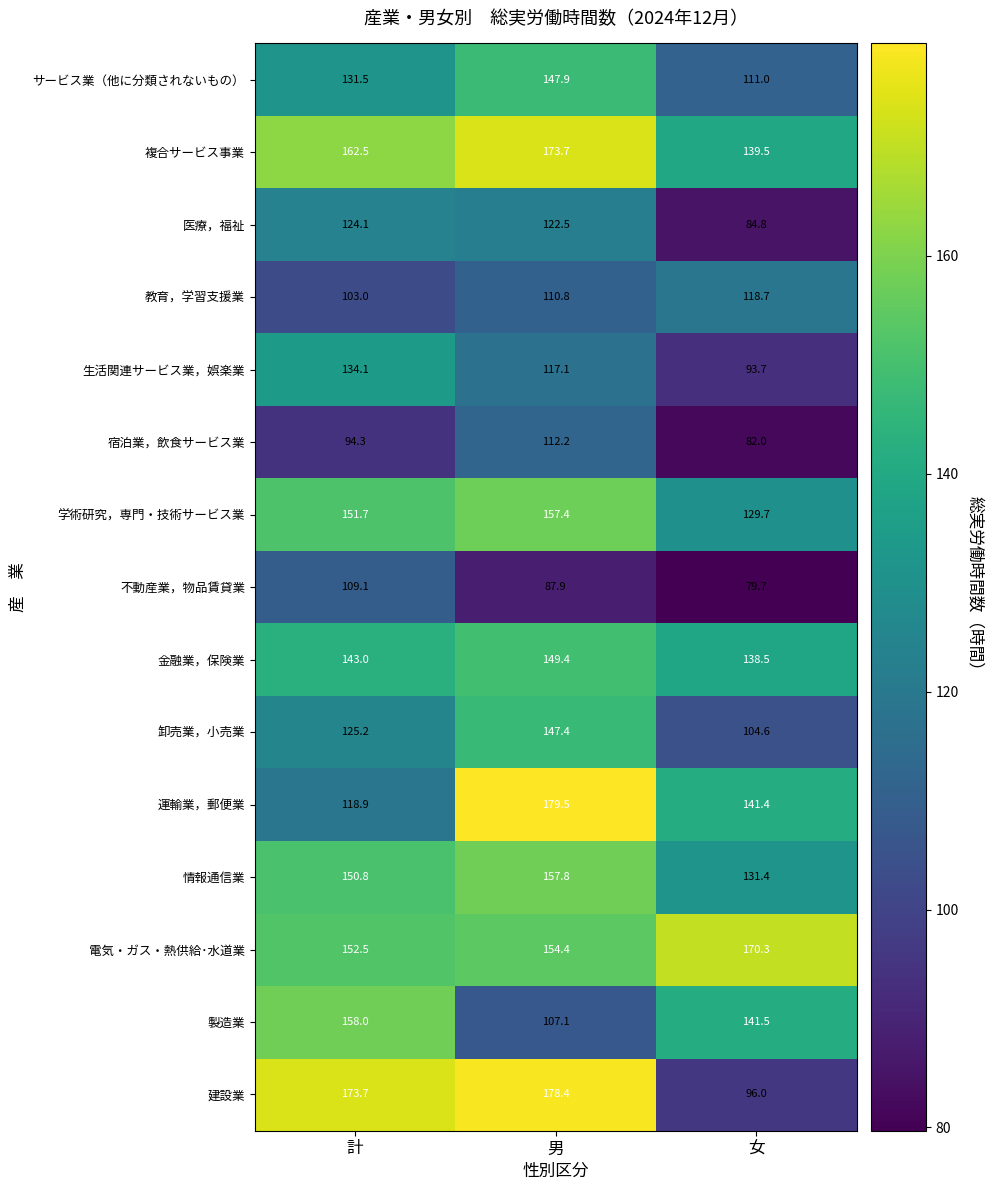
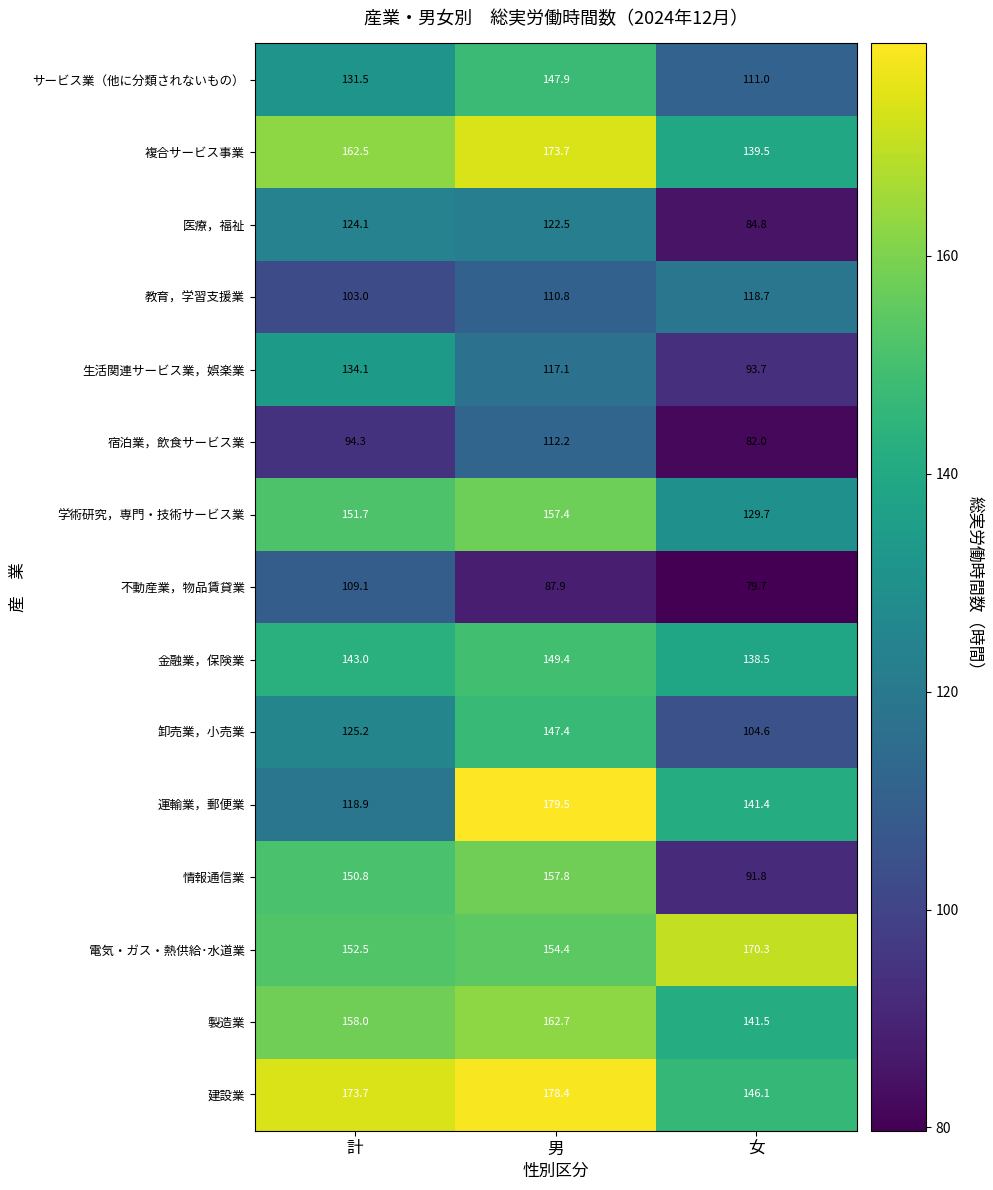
  {
    "サービス業（他に分類されないもの）": {
      "計": 131.5,
      "男": 147.9,
      "女": 111.0
    },
    "複合サービス事業": {
      "計": 162.5,
      "男": 173.7,
      "女": 139.5
    },
    "医療，福祉": {
      "計": 124.1,
      "男": 122.5,
      "女": 84.8
    },
    "教育，学習支援業": {
      "計": 103.0,
      "男": 110.8,
      "女": 118.7
    },
    "生活関連サービス業，娯楽業": {
      "計": 134.1,
      "男": 117.1,
      "女": 93.7
    },
    "宿泊業，飲食サービス業": {
      "計": 94.3,
      "男": 112.2,
      "女": 82.0
    },
    "学術研究，専門・技術サービス業": {
      "計": 151.7,
      "男": 157.4,
      "女": 129.7
    },
    "不動産業，物品賃貸業": {
      "計": 109.1,
      "男": 87.9,
      "女": 79.7
    },
    "金融業，保険業": {
      "計": 143.0,
      "男": 149.4,
      "女": 138.5
    },
    "卸売業，小売業": {
      "計": 125.2,
      "男": 147.4,
      "女": 104.6
    },
    "運輸業，郵便業": {
      "計": 118.9,
      "男": 179.5,
      "女": 141.4
    },
    "情報通信業": {
      "計": 150.8,
      "男": 157.8,
-     "女": 131.4
+     "女": 91.8
    },
    "電気・ガス・熱供給･水道業": {
      "計": 152.5,
      "男": 154.4,
      "女": 170.3
    },
    "製造業": {
      "計": 158.0,
-     "男": 107.1,
+     "男": 162.7,
      "女": 141.5
    },
    "建設業": {
      "計": 173.7,
      "男": 178.4,
-     "女": 96.0
+     "女": 146.1
    }
  }
